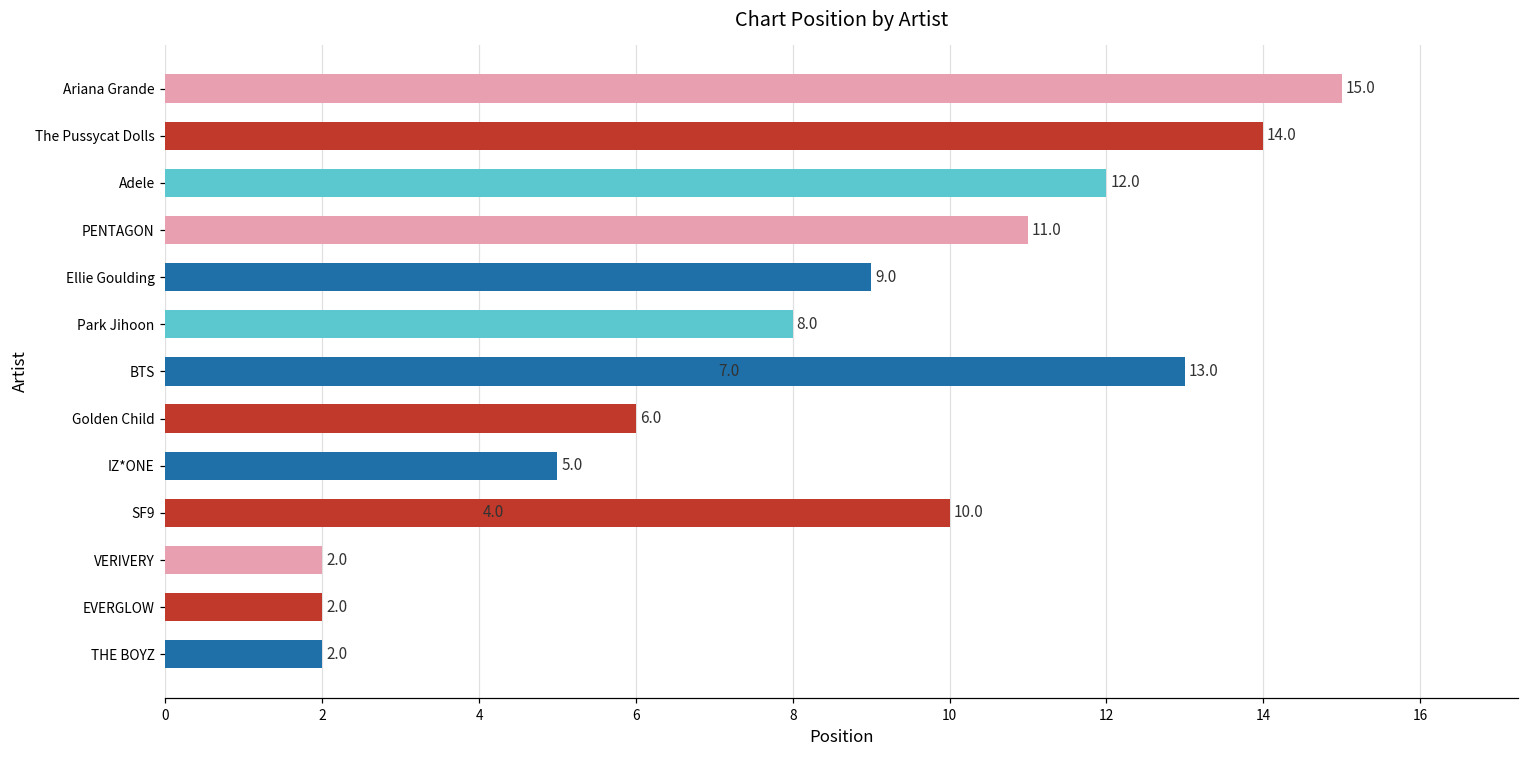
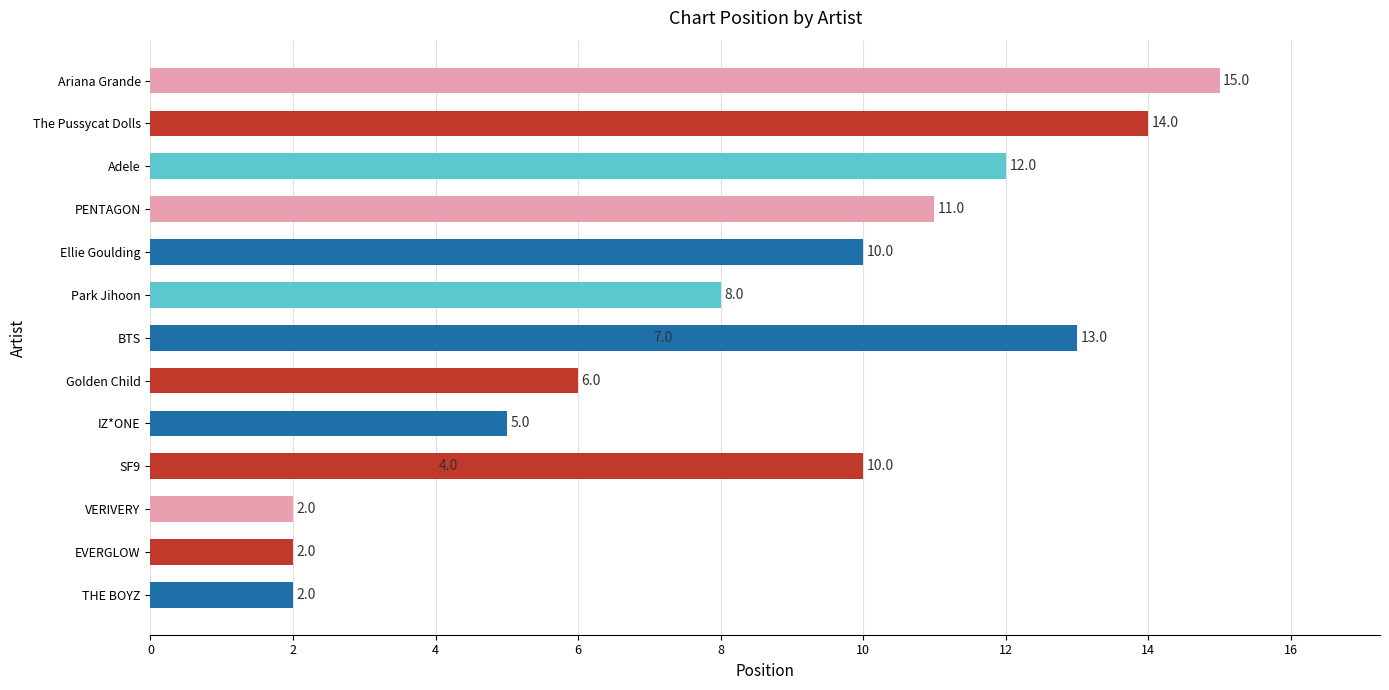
  {
    "Ariana Grande": 15.0,
    "The Pussycat Dolls": 14.0,
    "Adele": 12.0,
    "PENTAGON": 11.0,
-   "Ellie Goulding": 9.0,
+   "Ellie Goulding": 10.0,
    "Park Jihoon": 8.0,
    "Golden Child": 6.0,
    "IZ*ONE": 5.0,
    "VERIVERY": 2.0,
    "EVERGLOW": 2.0,
    "THE BOYZ": 2.0
  }
